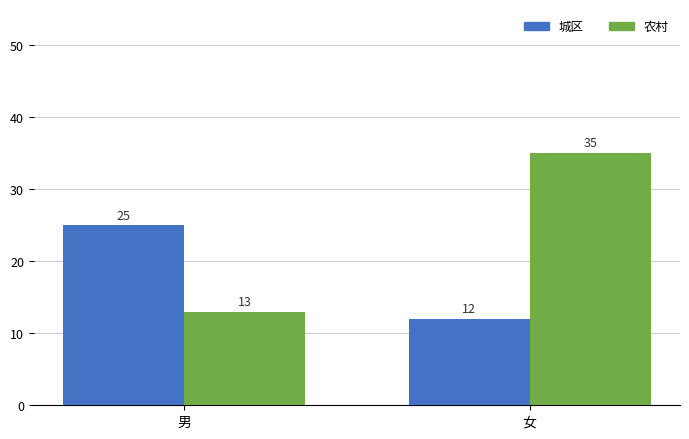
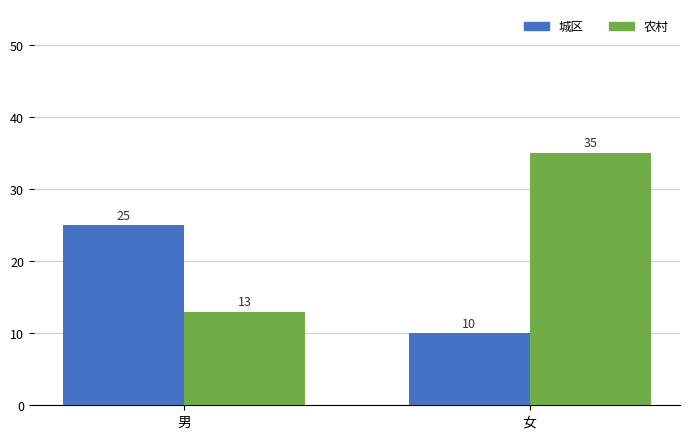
  {
    "城区": {
      "男": 25,
-     "女": 12
+     "女": 10
    },
    "农村": {
      "男": 13,
      "女": 35
    }
  }
